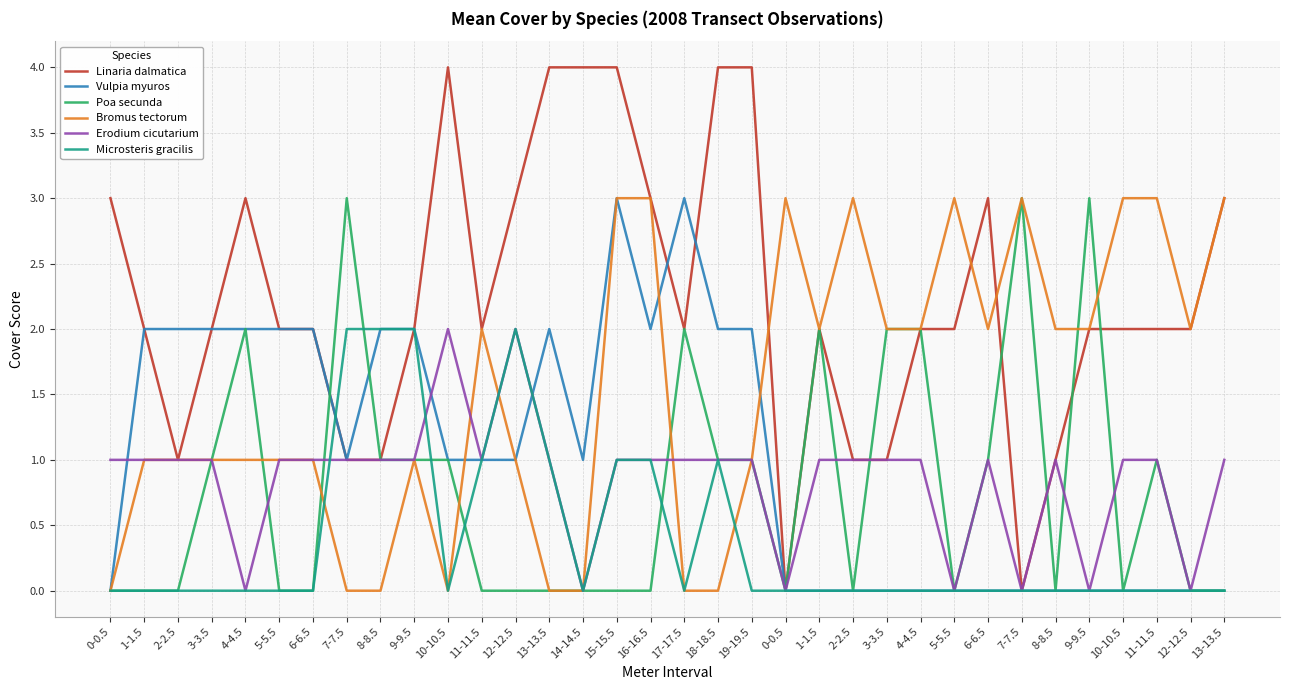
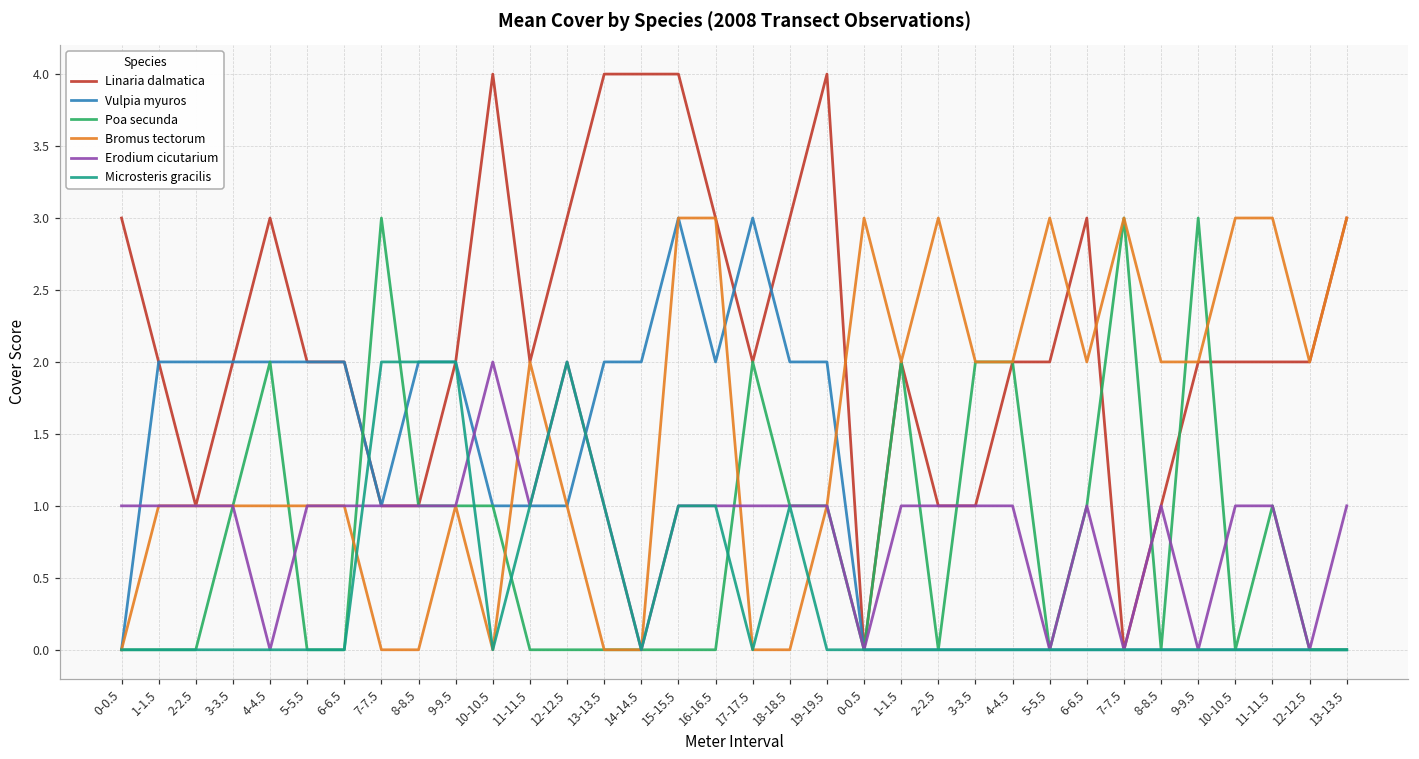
  {
    "Linaria dalmatica": {
      "14-14.5": 4,
      "15-15.5": 4,
-     "18-18.5": 4,
+     "18-18.5": 3,
      "19-19.5": 4
    },
    "Vulpia myuros": {
-     "14-14.5": 1,
+     "14-14.5": 2,
      "16-16.5": 2,
      "17-17.5": 3,
      "18-18.5": 2,
      "19-19.5": 2
    },
    "Bromus tectorum": {
      "18-18.5": 0
    },
    "Erodium cicutarium": {
      "17-17.5": 1
    }
  }
